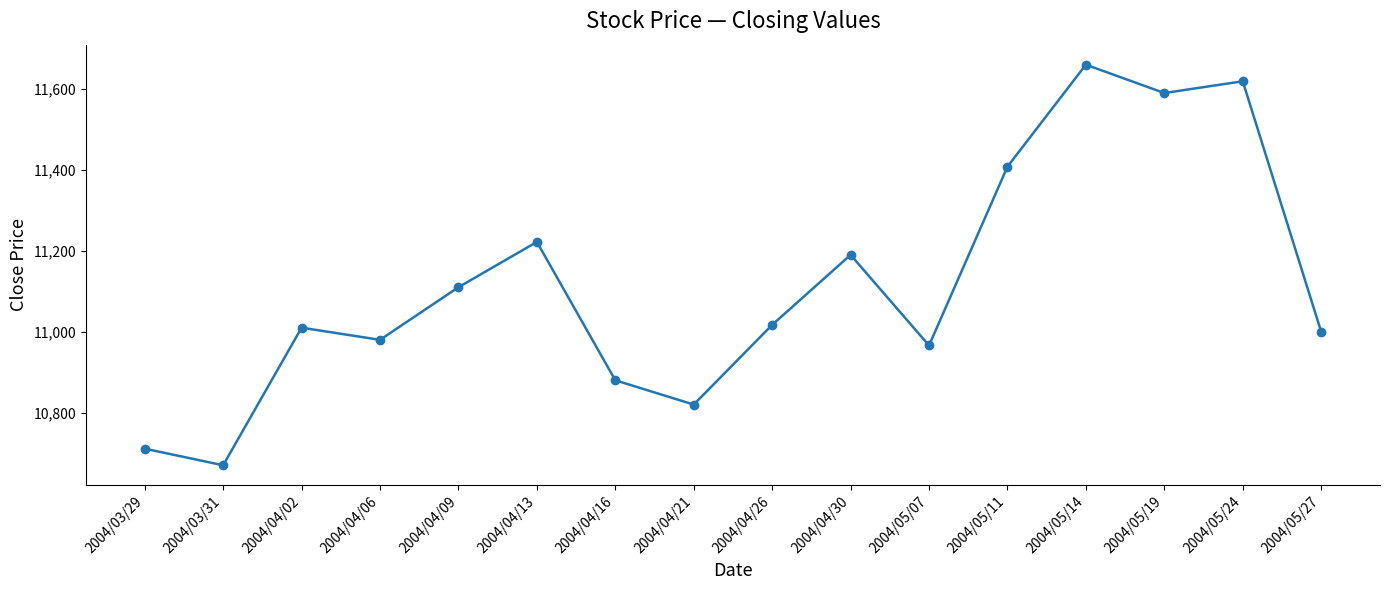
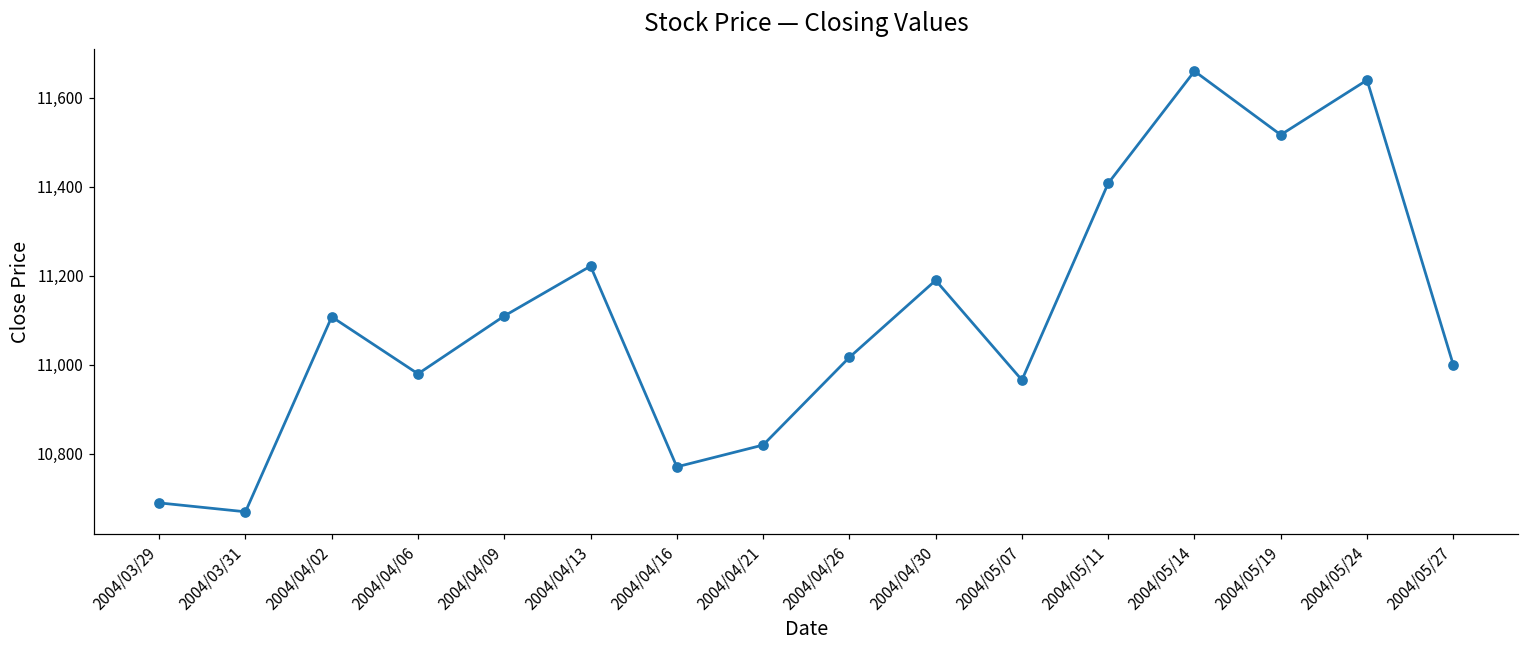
  {
-   "2004/03/29": "10,710",
+   "2004/03/29": "10,690",
    "2004/03/31": "10,670",
-   "2004/04/02": "11,010",
+   "2004/04/02": "11,110",
    "2004/04/06": "10,980",
    "2004/04/09": "11,110",
    "2004/04/13": "11,220",
-   "2004/04/16": "10,880",
+   "2004/04/16": "10,770",
    "2004/04/21": "10,820",
    "2004/04/26": "11,020",
    "2004/04/30": "11,190",
    "2004/05/07": "10,970",
    "2004/05/11": "11,410",
    "2004/05/14": "11,660",
-   "2004/05/19": "11,590",
-   "2004/05/24": "11,620",
+   "2004/05/19": "11,520",
+   "2004/05/24": "11,640",
    "2004/05/27": "11,000"
  }
